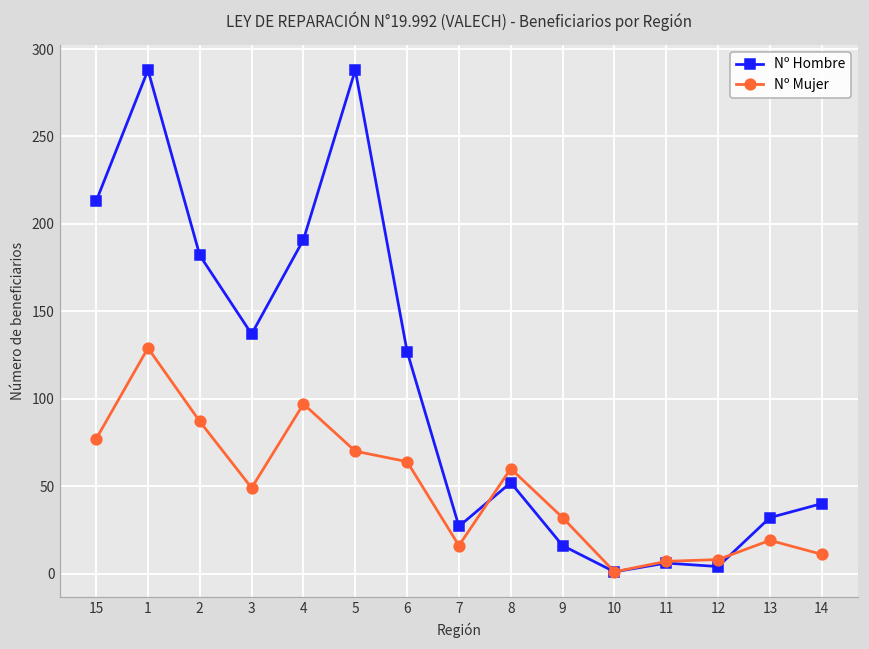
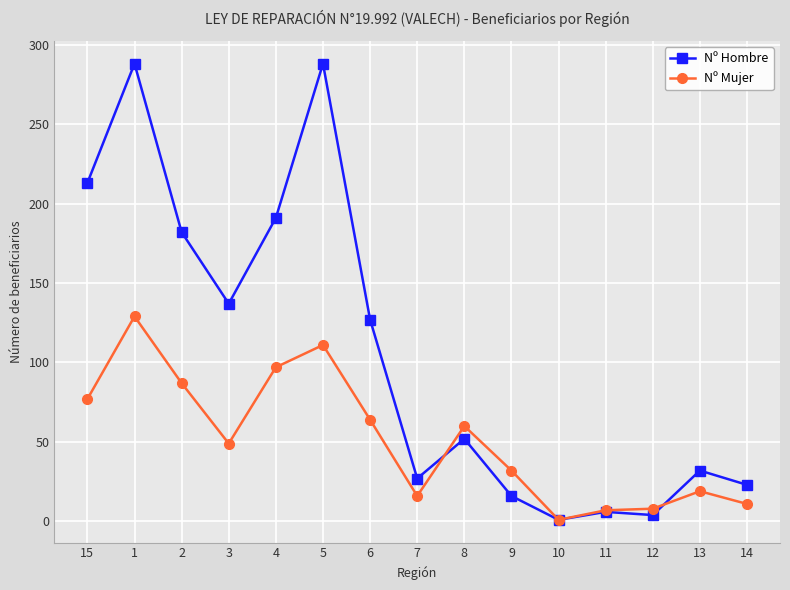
  {
    "Nº Hombre": {
      "15": 213,
      "1": 288,
      "2": 182,
      "3": 137,
      "4": 191,
      "5": 288,
      "6": 127,
      "7": 27,
      "8": 52,
      "9": 16,
      "12": 4,
      "13": 32,
-     "14": 40
+     "14": 23
    },
    "Nº Mujer": {
      "15": 77,
      "1": 129,
      "2": 87,
      "3": 49,
      "4": 97,
-     "5": 70,
+     "5": 111,
      "6": 64,
      "7": 16,
      "8": 60,
      "9": 32,
      "12": 8,
      "13": 19,
      "14": 11
    }
  }
